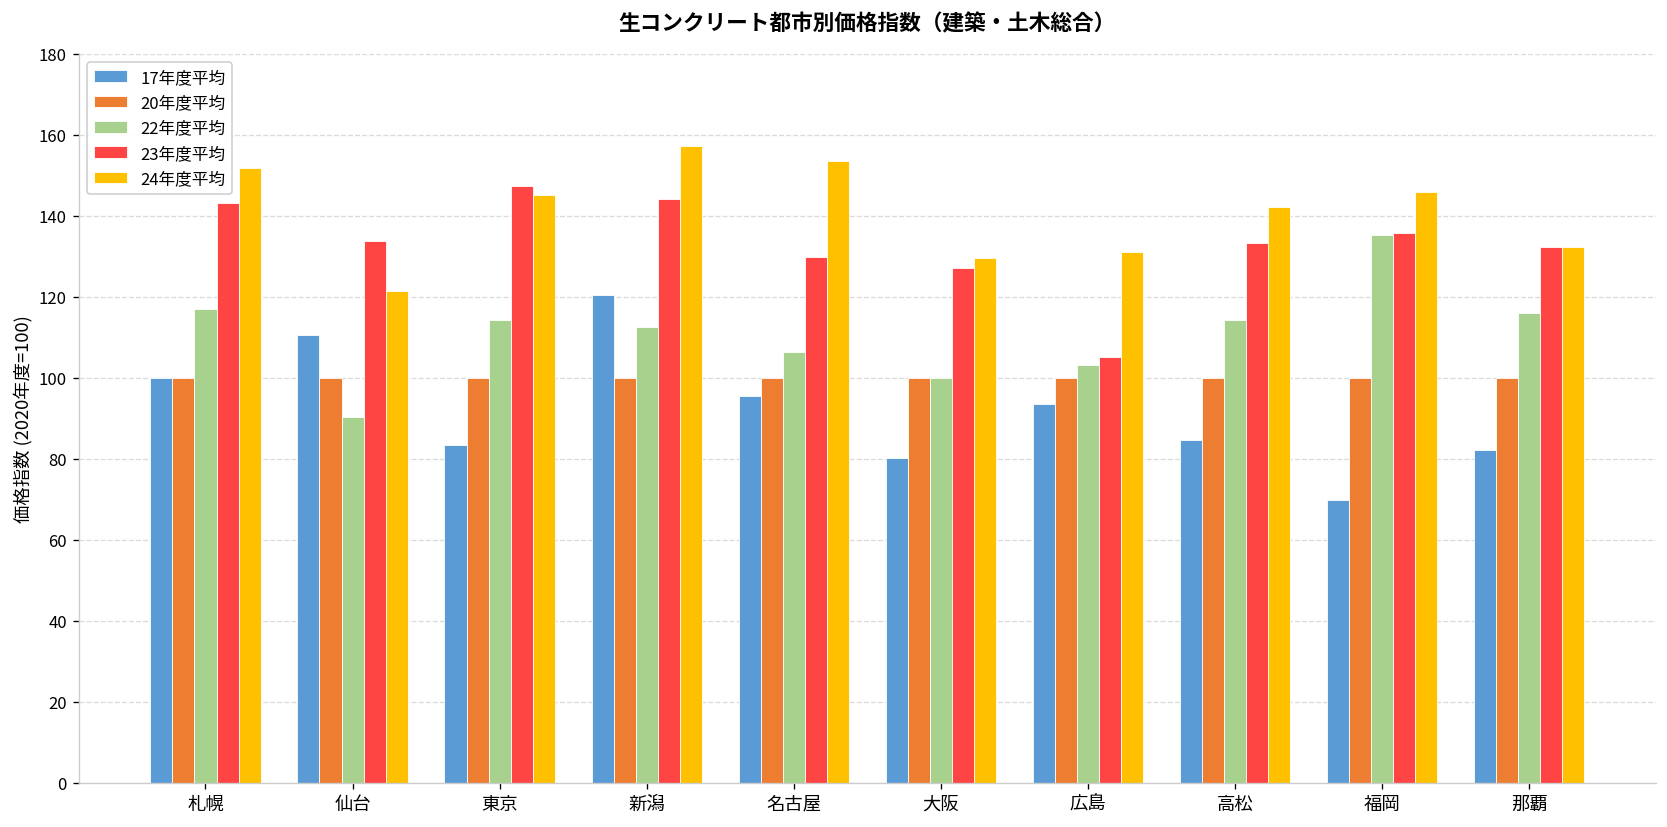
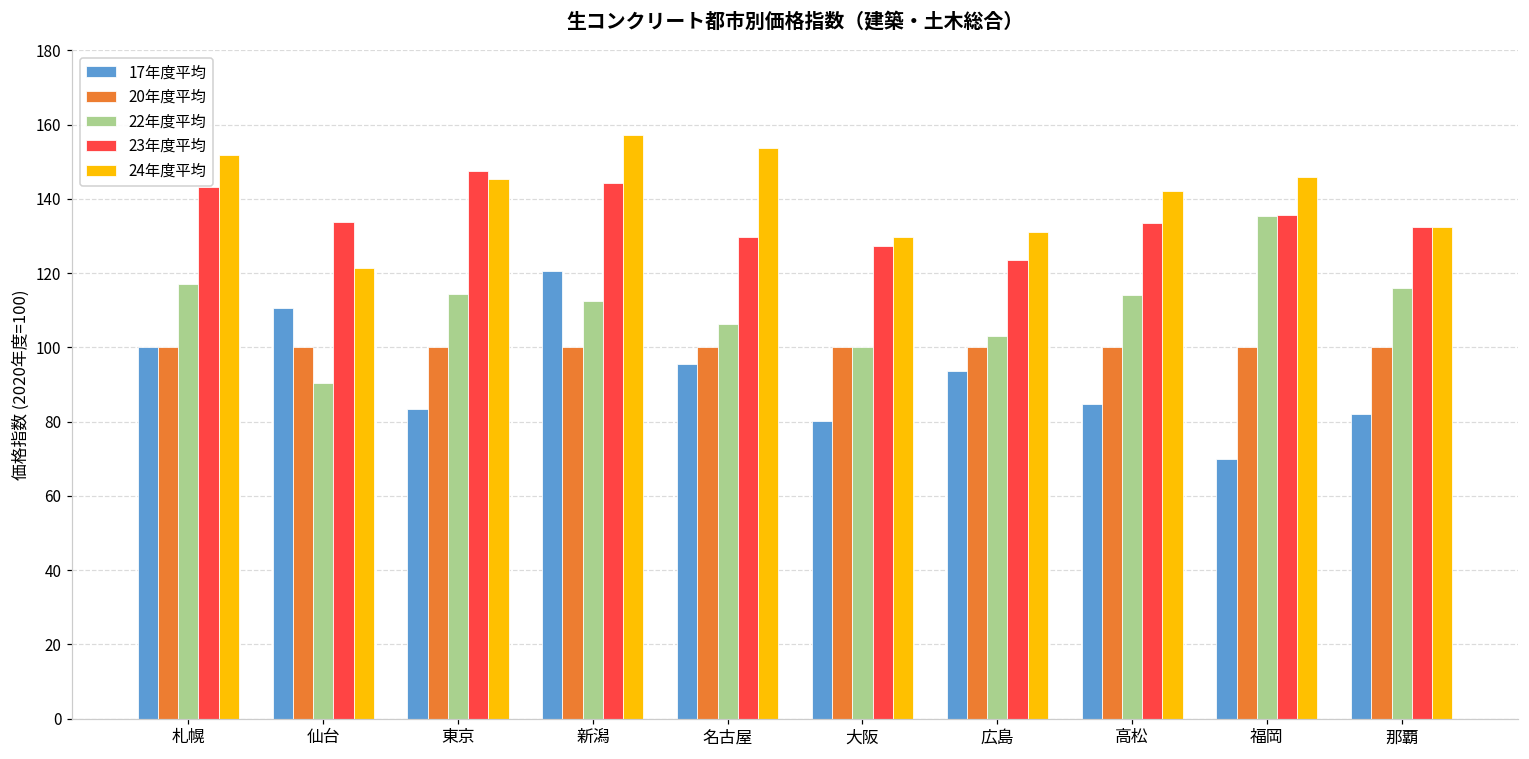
  {
    "17年度平均": {
      "札幌": 100,
      "仙台": 111,
      "東京": 84,
      "新潟": 121,
      "名古屋": 96,
      "大阪": 80,
      "広島": 94,
      "高松": 85,
      "福岡": 70,
      "那覇": 82
    },
    "20年度平均": {
      "札幌": 100,
      "仙台": 100,
      "東京": 100,
      "新潟": 100,
      "名古屋": 100,
      "大阪": 100,
      "広島": 100,
      "高松": 100,
      "福岡": 100,
      "那覇": 100
    },
    "22年度平均": {
      "札幌": 117,
      "仙台": 90,
      "東京": 114,
      "新潟": 113,
      "名古屋": 106,
      "大阪": 100,
      "広島": 103,
      "高松": 114,
      "福岡": 135,
      "那覇": 116
    },
    "23年度平均": {
      "札幌": 143,
      "仙台": 134,
      "東京": 148,
      "新潟": 144,
      "名古屋": 130,
      "大阪": 127,
-     "広島": 105,
+     "広島": 124,
      "高松": 133,
      "福岡": 136,
      "那覇": 132
    },
    "24年度平均": {
      "札幌": 152,
      "仙台": 122,
      "東京": 145,
      "新潟": 157,
      "名古屋": 154,
      "大阪": 130,
      "広島": 131,
      "高松": 142,
      "福岡": 146,
      "那覇": 132
    }
  }
